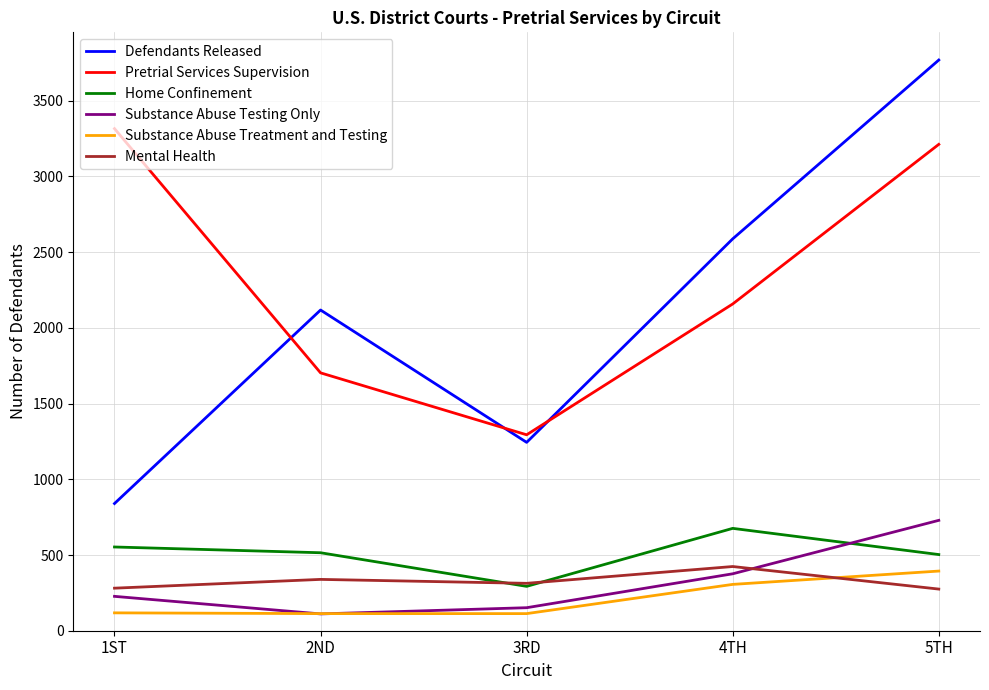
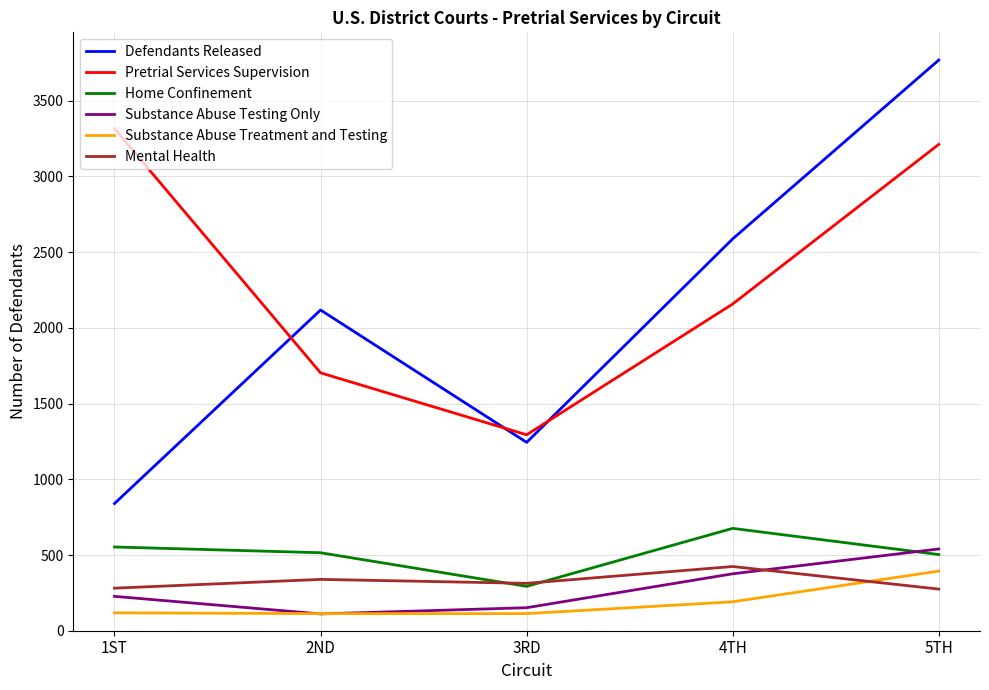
  {
    "Defendants Released": {
      "1ST": 840,
      "2ND": 2120,
      "3RD": 1240,
      "4TH": 2590,
      "5TH": 3770
    },
    "Pretrial Services Supervision": {
      "2ND": 1700,
      "3RD": 1290,
      "4TH": 2160,
      "5TH": 3210
    },
    "Home Confinement": {
      "1ST": 550,
      "2ND": 520,
      "3RD": 290,
      "4TH": 680,
      "5TH": 500
    },
    "Substance Abuse Testing Only": {
      "1ST": 230,
      "3RD": 150,
      "4TH": 380,
-     "5TH": 730
+     "5TH": 540
    },
    "Substance Abuse Treatment and Testing": {
      "1ST": 120,
      "3RD": 110,
-     "4TH": 310,
+     "4TH": 190,
      "5TH": 390
    },
    "Mental Health": {
      "1ST": 280,
      "2ND": 340,
      "3RD": 310,
      "4TH": 420,
      "5TH": 280
    }
  }
